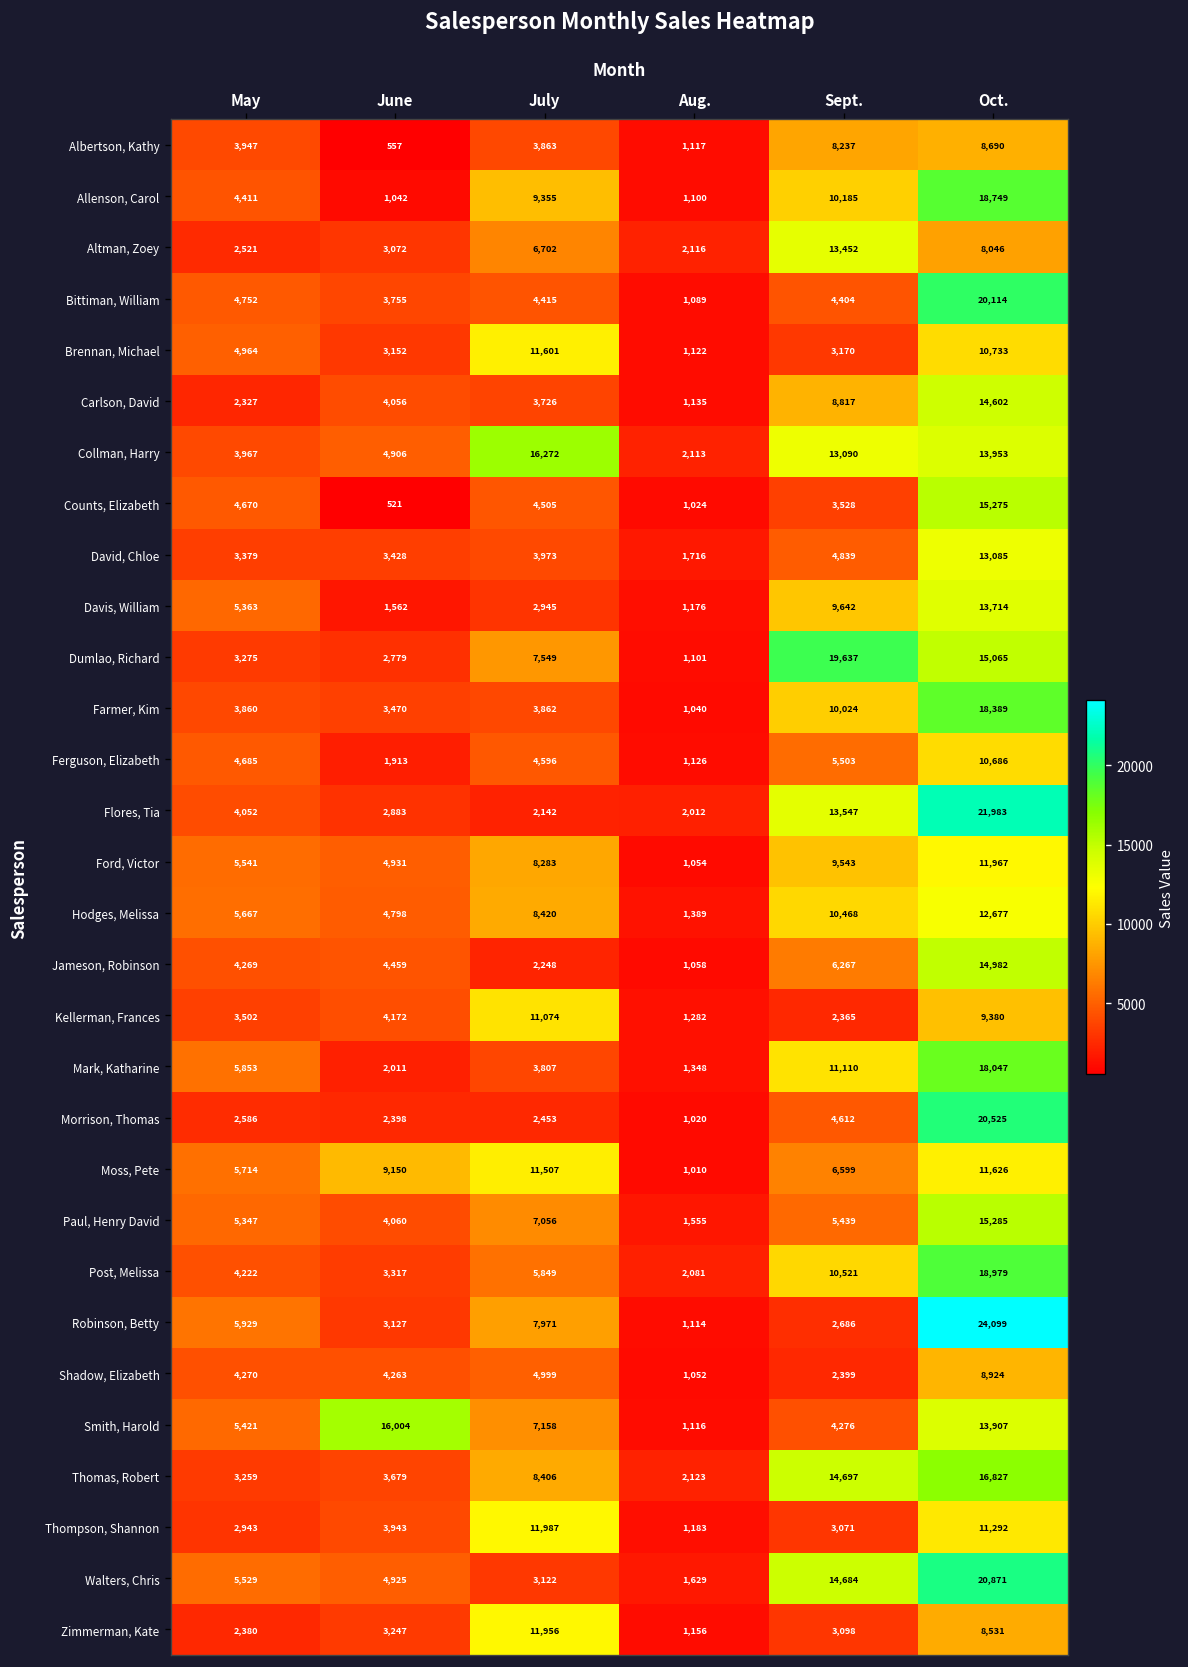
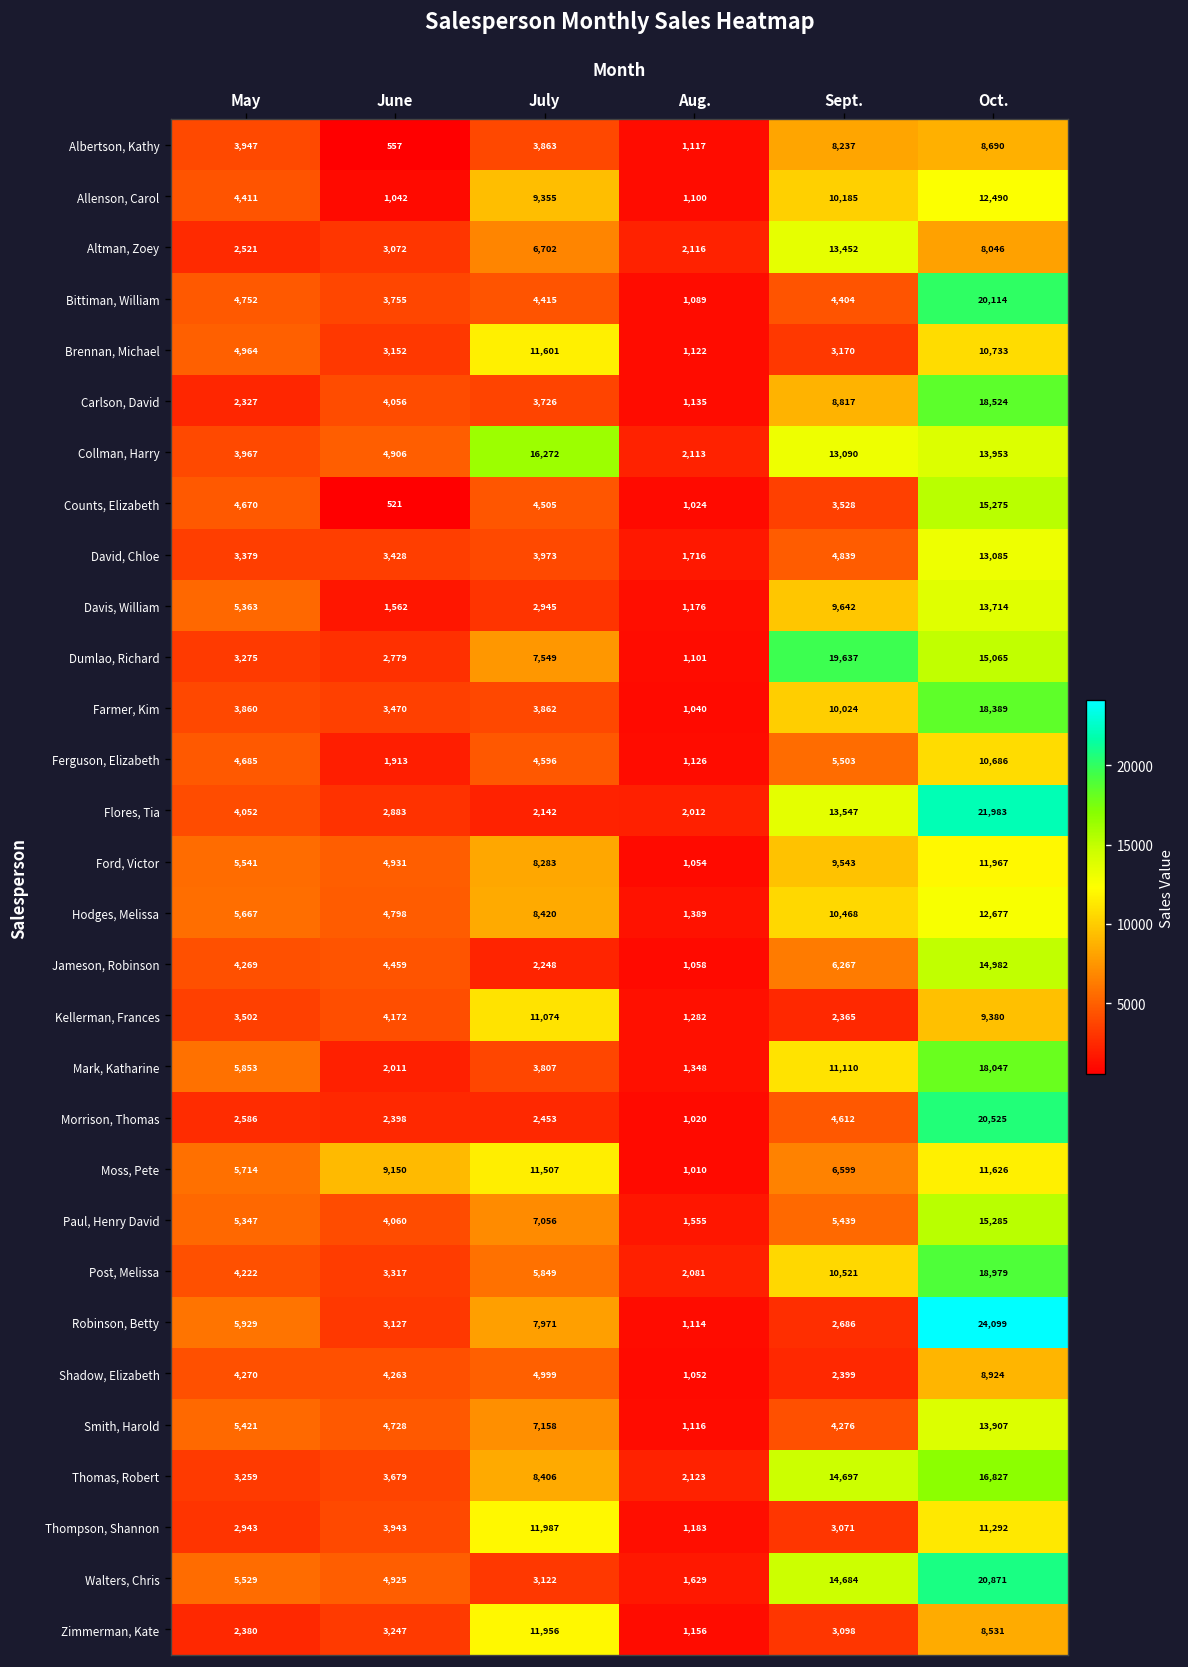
  {
    "Albertson, Kathy": {
      "May": "3,947",
      "June": "557",
      "July": "3,863",
      "Aug.": "1,117",
      "Sept.": "8,237",
      "Oct.": "8,690"
    },
    "Allenson, Carol": {
      "May": "4,411",
      "June": "1,042",
      "July": "9,355",
      "Aug.": "1,100",
      "Sept.": "10,185",
-     "Oct.": "18,749"
+     "Oct.": "12,490"
    },
    "Altman, Zoey": {
      "May": "2,521",
      "June": "3,072",
      "July": "6,702",
      "Aug.": "2,116",
      "Sept.": "13,452",
      "Oct.": "8,046"
    },
    "Bittiman, William": {
      "May": "4,752",
      "June": "3,755",
      "July": "4,415",
      "Aug.": "1,089",
      "Sept.": "4,404",
      "Oct.": "20,114"
    },
    "Brennan, Michael": {
      "May": "4,964",
      "June": "3,152",
      "July": "11,601",
      "Aug.": "1,122",
      "Sept.": "3,170",
      "Oct.": "10,733"
    },
    "Carlson, David": {
      "May": "2,327",
      "June": "4,056",
      "July": "3,726",
      "Aug.": "1,135",
      "Sept.": "8,817",
-     "Oct.": "14,602"
+     "Oct.": "18,524"
    },
    "Collman, Harry": {
      "May": "3,967",
      "June": "4,906",
      "July": "16,272",
      "Aug.": "2,113",
      "Sept.": "13,090",
      "Oct.": "13,953"
    },
    "Counts, Elizabeth": {
      "May": "4,670",
      "June": "521",
      "July": "4,505",
      "Aug.": "1,024",
      "Sept.": "3,528",
      "Oct.": "15,275"
    },
    "David, Chloe": {
      "May": "3,379",
      "June": "3,428",
      "July": "3,973",
      "Aug.": "1,716",
      "Sept.": "4,839",
      "Oct.": "13,085"
    },
    "Davis, William": {
      "May": "5,363",
      "June": "1,562",
      "July": "2,945",
      "Aug.": "1,176",
      "Sept.": "9,642",
      "Oct.": "13,714"
    },
    "Dumlao, Richard": {
      "May": "3,275",
      "June": "2,779",
      "July": "7,549",
      "Aug.": "1,101",
      "Sept.": "19,637",
      "Oct.": "15,065"
    },
    "Farmer, Kim": {
      "May": "3,860",
      "June": "3,470",
      "July": "3,862",
      "Aug.": "1,040",
      "Sept.": "10,024",
      "Oct.": "18,389"
    },
    "Ferguson, Elizabeth": {
      "May": "4,685",
      "June": "1,913",
      "July": "4,596",
      "Aug.": "1,126",
      "Sept.": "5,503",
      "Oct.": "10,686"
    },
    "Flores, Tia": {
      "May": "4,052",
      "June": "2,883",
      "July": "2,142",
      "Aug.": "2,012",
      "Sept.": "13,547",
      "Oct.": "21,983"
    },
    "Ford, Victor": {
      "May": "5,541",
      "June": "4,931",
      "July": "8,283",
      "Aug.": "1,054",
      "Sept.": "9,543",
      "Oct.": "11,967"
    },
    "Hodges, Melissa": {
      "May": "5,667",
      "June": "4,798",
      "July": "8,420",
      "Aug.": "1,389",
      "Sept.": "10,468",
      "Oct.": "12,677"
    },
    "Jameson, Robinson": {
      "May": "4,269",
      "June": "4,459",
      "July": "2,248",
      "Aug.": "1,058",
      "Sept.": "6,267",
      "Oct.": "14,982"
    },
    "Kellerman, Frances": {
      "May": "3,502",
      "June": "4,172",
      "July": "11,074",
      "Aug.": "1,282",
      "Sept.": "2,365",
      "Oct.": "9,380"
    },
    "Mark, Katharine": {
      "May": "5,853",
      "June": "2,011",
      "July": "3,807",
      "Aug.": "1,348",
      "Sept.": "11,110",
      "Oct.": "18,047"
    },
    "Morrison, Thomas": {
      "May": "2,586",
      "June": "2,398",
      "July": "2,453",
      "Aug.": "1,020",
      "Sept.": "4,612",
      "Oct.": "20,525"
    },
    "Moss, Pete": {
      "May": "5,714",
      "June": "9,150",
      "July": "11,507",
      "Aug.": "1,010",
      "Sept.": "6,599",
      "Oct.": "11,626"
    },
    "Paul, Henry David": {
      "May": "5,347",
      "June": "4,060",
      "July": "7,056",
      "Aug.": "1,555",
      "Sept.": "5,439",
      "Oct.": "15,285"
    },
    "Post, Melissa": {
      "May": "4,222",
      "June": "3,317",
      "July": "5,849",
      "Aug.": "2,081",
      "Sept.": "10,521",
      "Oct.": "18,979"
    },
    "Robinson, Betty": {
      "May": "5,929",
      "June": "3,127",
      "July": "7,971",
      "Aug.": "1,114",
      "Sept.": "2,686",
      "Oct.": "24,099"
    },
    "Shadow, Elizabeth": {
      "May": "4,270",
      "June": "4,263",
      "July": "4,999",
      "Aug.": "1,052",
      "Sept.": "2,399",
      "Oct.": "8,924"
    },
    "Smith, Harold": {
      "May": "5,421",
-     "June": "16,004",
+     "June": "4,728",
      "July": "7,158",
      "Aug.": "1,116",
      "Sept.": "4,276",
      "Oct.": "13,907"
    },
    "Thomas, Robert": {
      "May": "3,259",
      "June": "3,679",
      "July": "8,406",
      "Aug.": "2,123",
      "Sept.": "14,697",
      "Oct.": "16,827"
    },
    "Thompson, Shannon": {
      "May": "2,943",
      "June": "3,943",
      "July": "11,987",
      "Aug.": "1,183",
      "Sept.": "3,071",
      "Oct.": "11,292"
    },
    "Walters, Chris": {
      "May": "5,529",
      "June": "4,925",
      "July": "3,122",
      "Aug.": "1,629",
      "Sept.": "14,684",
      "Oct.": "20,871"
    },
    "Zimmerman, Kate": {
      "May": "2,380",
      "June": "3,247",
      "July": "11,956",
      "Aug.": "1,156",
      "Sept.": "3,098",
      "Oct.": "8,531"
    }
  }
